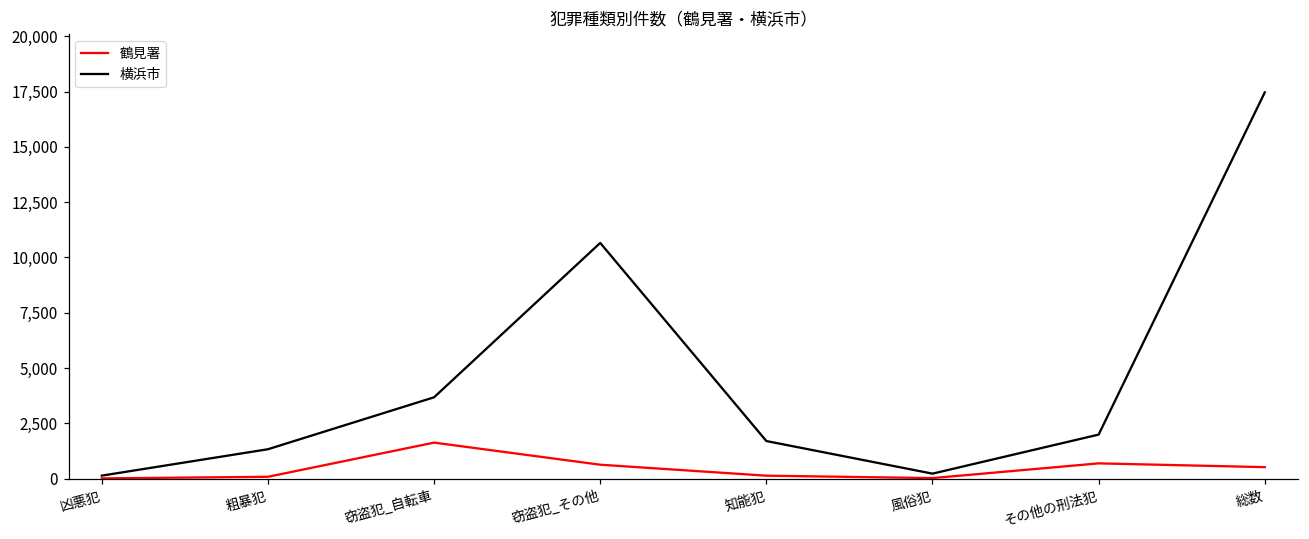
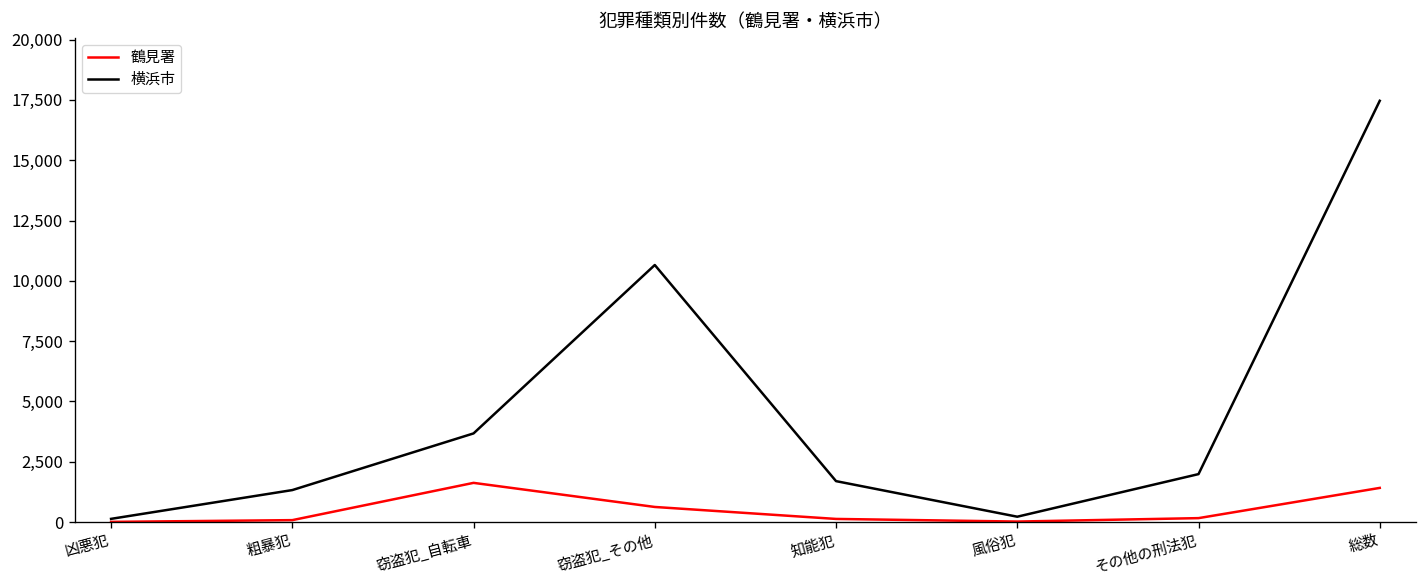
  {
    "鶴見署": {
      "粗暴犯": "100",
      "窃盗犯_自転車": "1,600",
      "窃盗犯_その他": "600",
      "知能犯": "100",
      "風俗犯": "0",
-     "その他の刑法犯": "700",
-     "総数": "500"
+     "その他の刑法犯": "200",
+     "総数": "1,400"
    },
    "横浜市": {
      "粗暴犯": "1,300",
      "窃盗犯_自転車": "3,700",
      "窃盗犯_その他": "10,700",
      "知能犯": "1,700",
      "風俗犯": "200",
      "その他の刑法犯": "2,000",
      "総数": "17,500"
    }
  }
